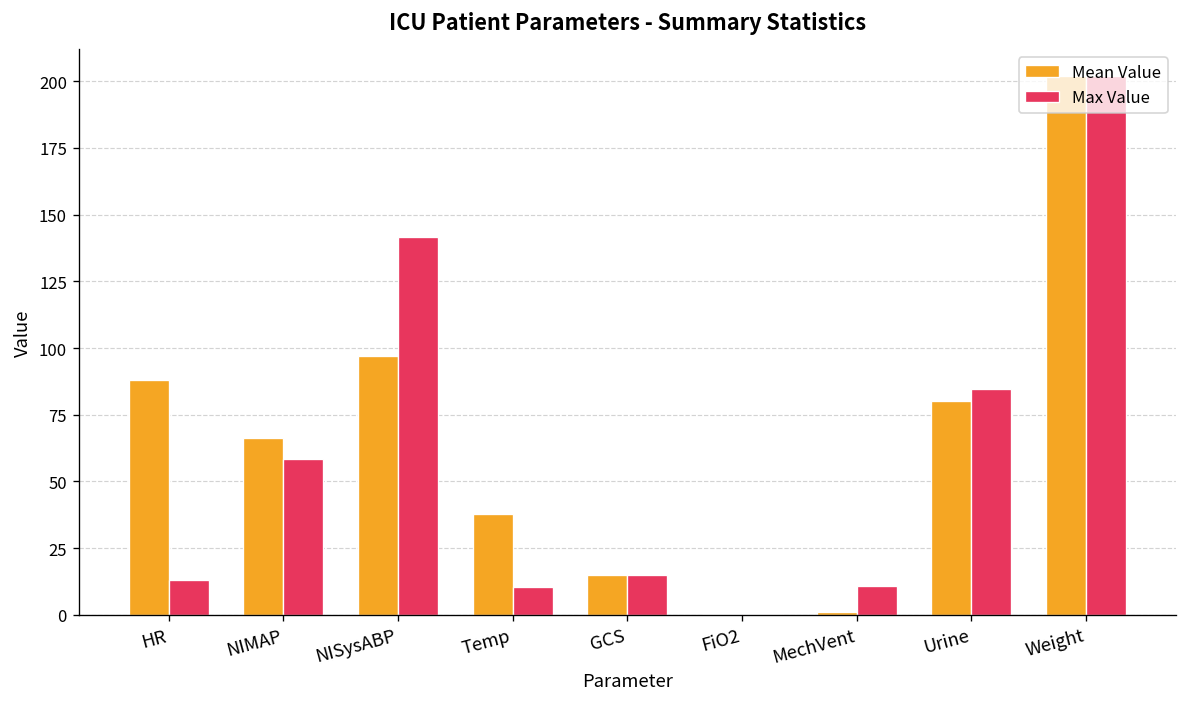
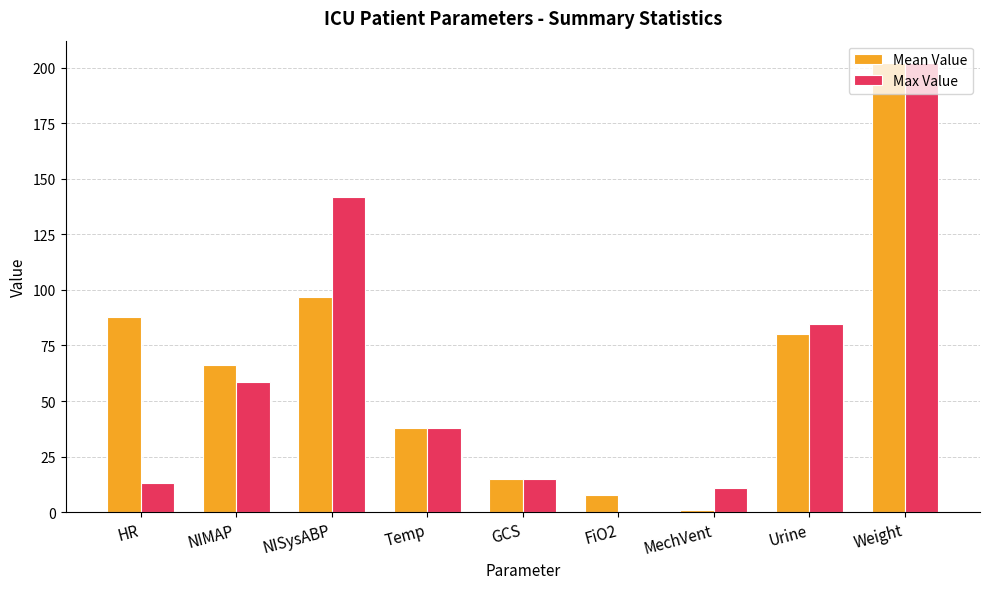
  {
    "Mean Value": {
      "HR": 88,
      "NIMAP": 66,
      "NISysABP": 97,
      "Temp": 38,
      "GCS": 15,
-     "FiO2": 0,
+     "FiO2": 8,
      "Urine": 80
    },
    "Max Value": {
      "HR": 13,
      "NIMAP": 59,
      "NISysABP": 142,
-     "Temp": 11,
+     "Temp": 38,
      "GCS": 15,
      "MechVent": 11,
      "Urine": 85
    }
  }
